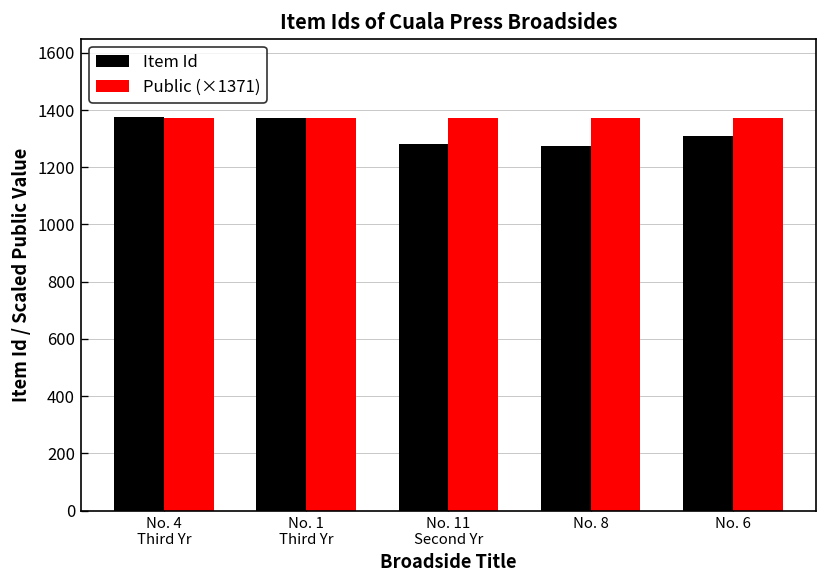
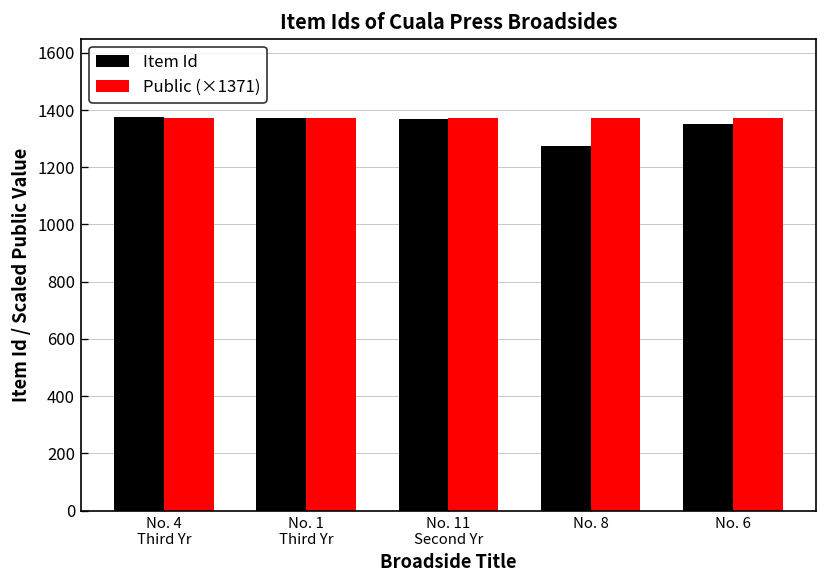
  {
    "Item Id": {
      "No. 4 Third Yr": 1370,
      "No. 1 Third Yr": 1370,
-     "No. 11 Second Yr": 1280,
+     "No. 11 Second Yr": 1370,
      "No. 8": 1270,
-     "No. 6": 1310
+     "No. 6": 1350
    },
    "Public (×1371)": {
      "No. 4 Third Yr": 1370,
      "No. 1 Third Yr": 1370,
      "No. 11 Second Yr": 1370,
      "No. 8": 1370,
      "No. 6": 1370
    }
  }
